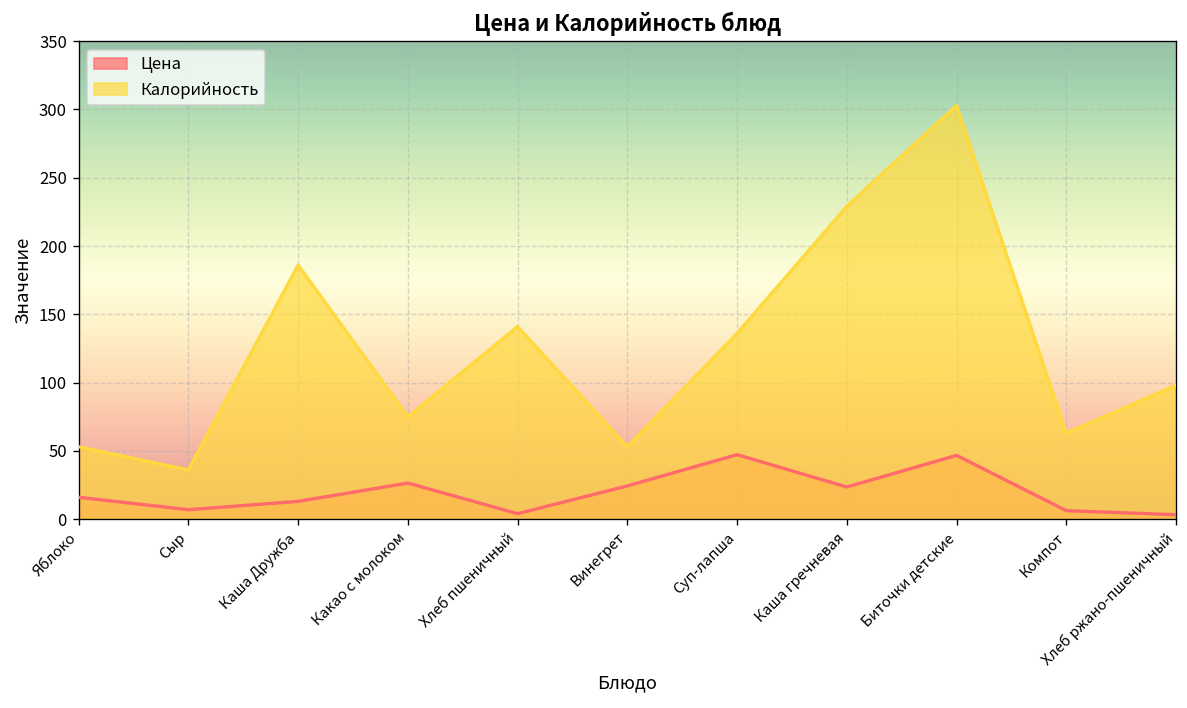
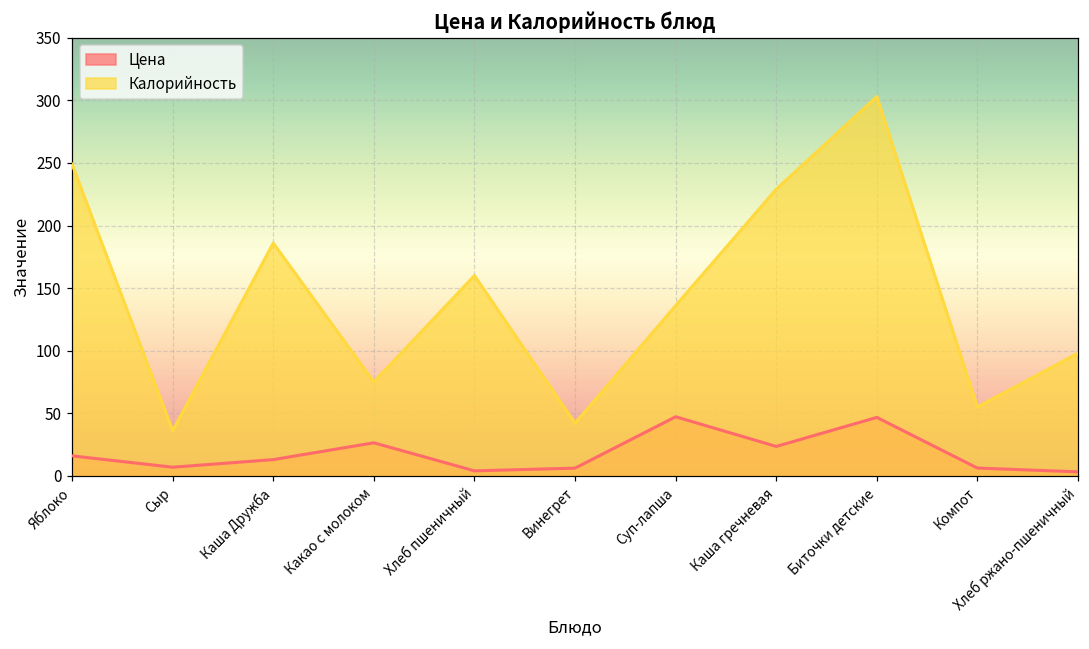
  {
    "Цена": {
      "Яблоко": 16,
      "Сыр": 7,
      "Каша Дружба": 13,
      "Какао с молоком": 26,
      "Хлеб пшеничный": 4,
-     "Винегрет": 24,
+     "Винегрет": 6,
      "Суп-лапша": 47,
      "Каша гречневая": 24,
      "Биточки детские": 47,
      "Компот": 6,
      "Хлеб ржано-пшеничный": 3
    },
    "Калорийность": {
-     "Яблоко": 53,
+     "Яблоко": 249,
      "Сыр": 36,
      "Каша Дружба": 186,
      "Какао с молоком": 75,
-     "Хлеб пшеничный": 141,
-     "Винегрет": 53,
+     "Хлеб пшеничный": 160,
+     "Винегрет": 42,
      "Суп-лапша": 136,
      "Каша гречневая": 229,
      "Биточки детские": 303,
-     "Компот": 63,
+     "Компот": 55,
      "Хлеб ржано-пшеничный": 98
    }
  }
